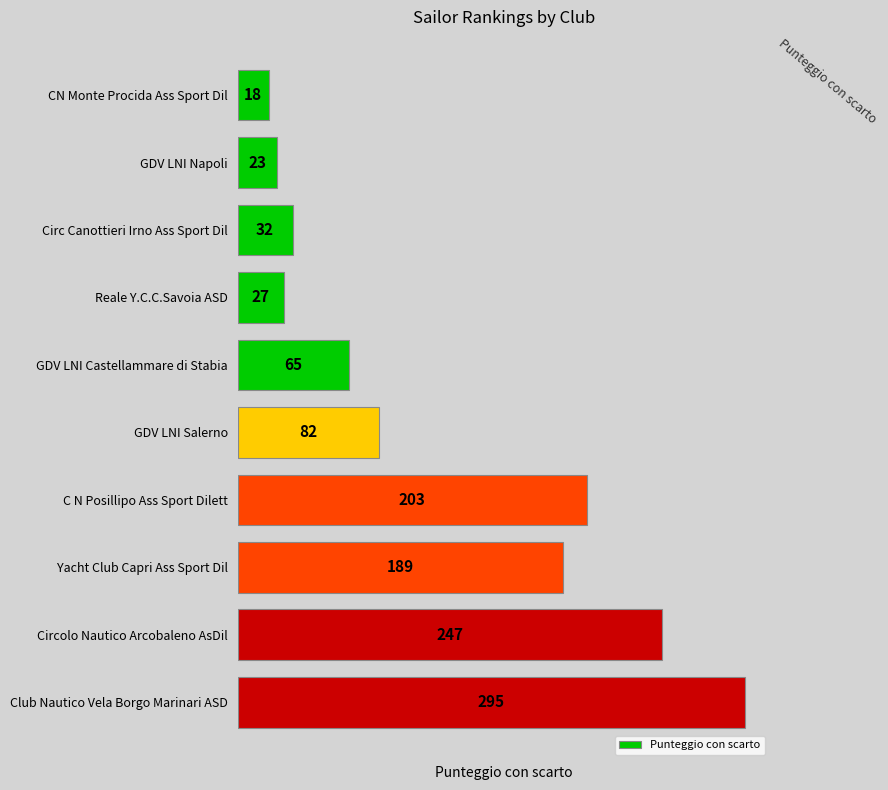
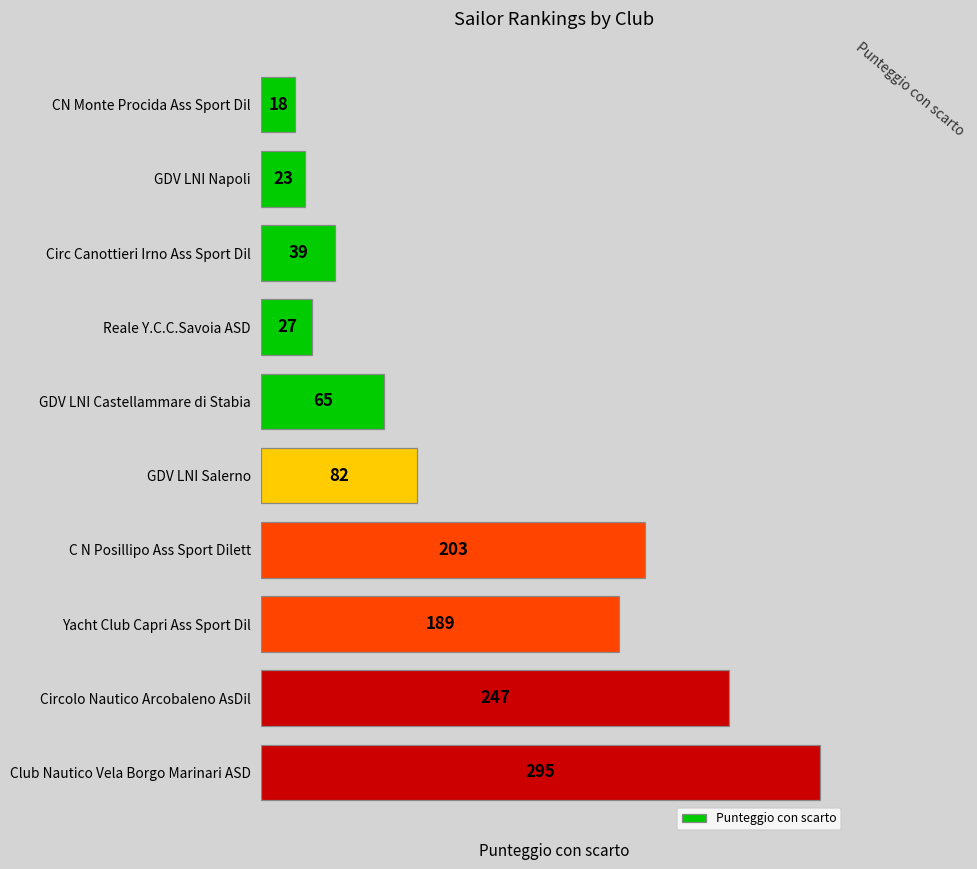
  {
    "CN Monte Procida Ass Sport Dil": 18,
    "GDV LNI Napoli": 23,
-   "Circ Canottieri Irno Ass Sport Dil": 32,
+   "Circ Canottieri Irno Ass Sport Dil": 39,
    "Reale Y.C.C.Savoia ASD": 27,
    "GDV LNI Castellammare di Stabia": 65,
    "GDV LNI Salerno": 82,
    "C N Posillipo Ass Sport Dilett": 203,
    "Yacht Club Capri Ass Sport Dil": 189,
    "Circolo Nautico Arcobaleno AsDil": 247,
    "Club Nautico Vela Borgo Marinari ASD": 295
  }
